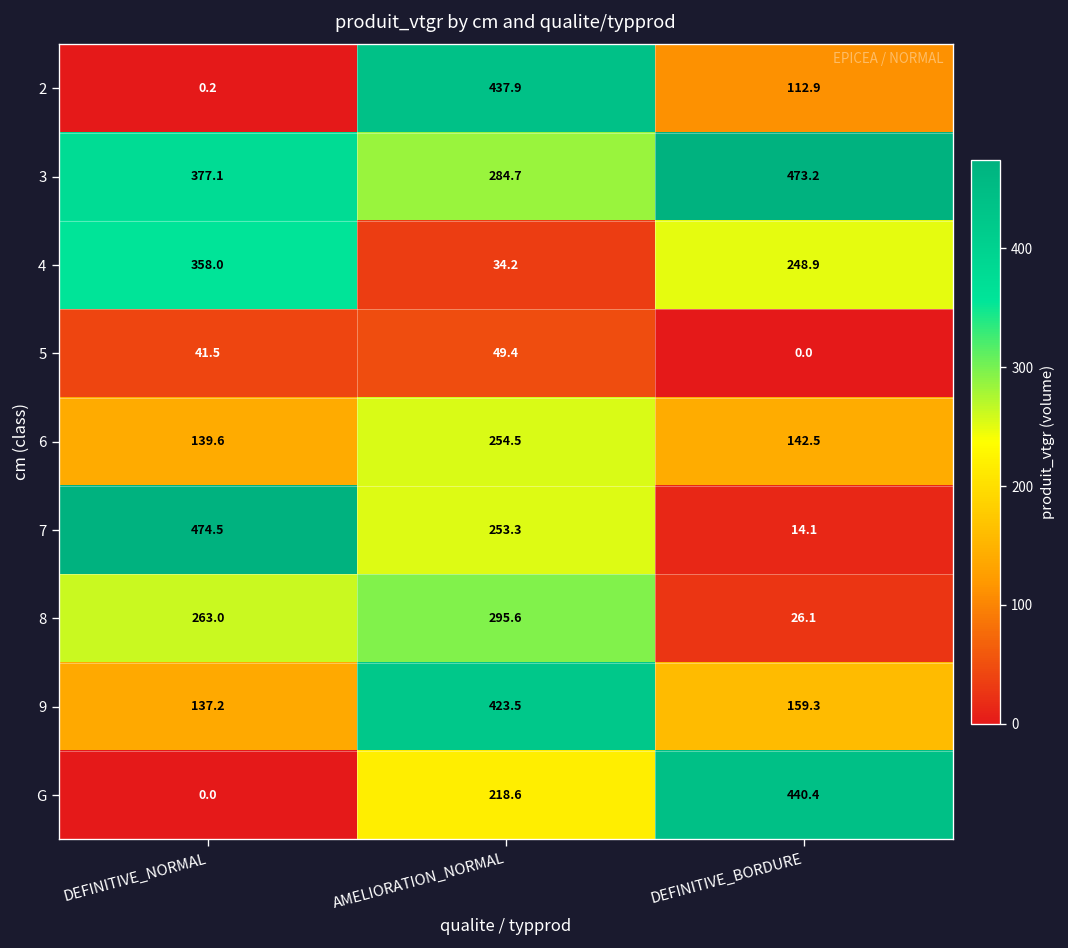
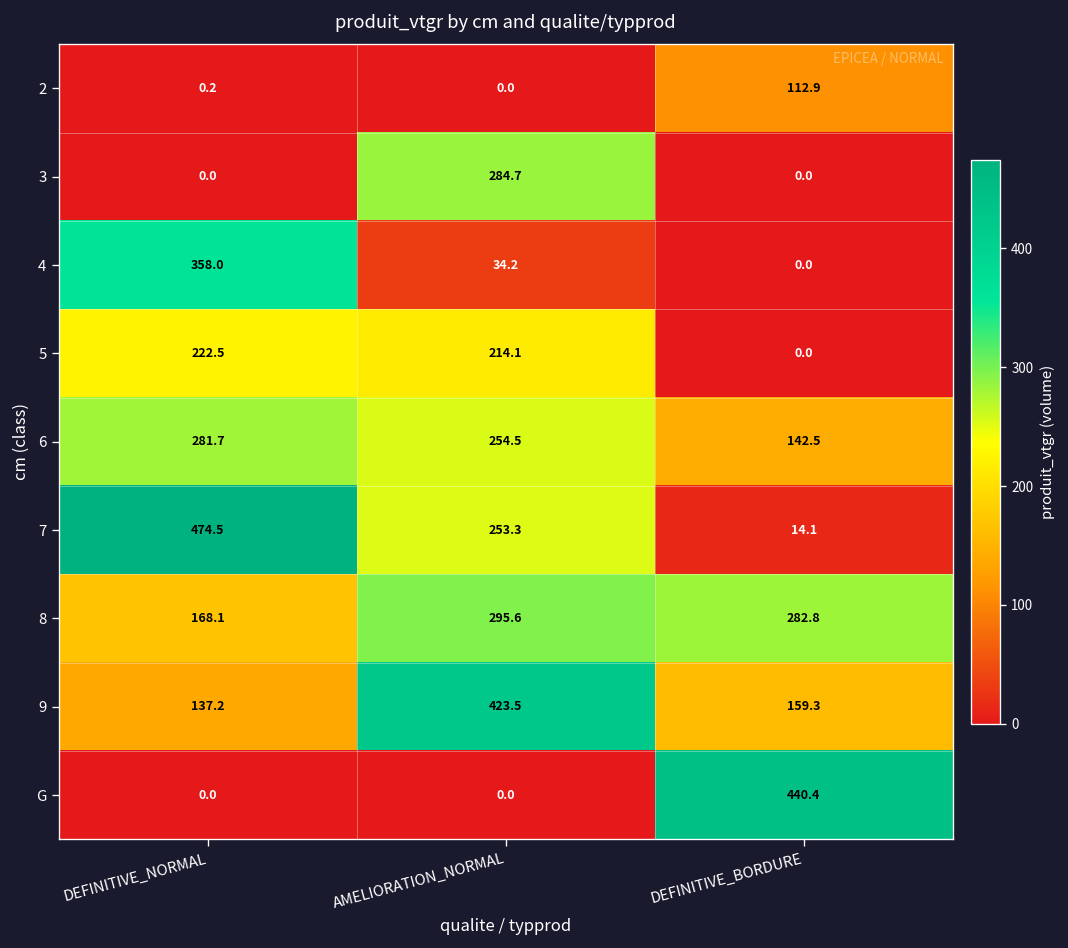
  {
    "2": {
      "DEFINITIVE_NORMAL": 0.2,
-     "AMELIORATION_NORMAL": 437.9
+     "AMELIORATION_NORMAL": 0.0
    },
    "3": {
-     "DEFINITIVE_NORMAL": 377.1,
+     "DEFINITIVE_NORMAL": 0.0,
      "AMELIORATION_NORMAL": 284.7,
-     "DEFINITIVE_BORDURE": 473.2
+     "DEFINITIVE_BORDURE": 0.0
    },
    "4": {
      "DEFINITIVE_NORMAL": 358.0,
      "AMELIORATION_NORMAL": 34.2,
-     "DEFINITIVE_BORDURE": 248.9
+     "DEFINITIVE_BORDURE": 0.0
    },
    "5": {
-     "DEFINITIVE_NORMAL": 41.5,
-     "AMELIORATION_NORMAL": 49.4,
+     "DEFINITIVE_NORMAL": 222.5,
+     "AMELIORATION_NORMAL": 214.1,
      "DEFINITIVE_BORDURE": 0.0
    },
    "6": {
-     "DEFINITIVE_NORMAL": 139.6,
+     "DEFINITIVE_NORMAL": 281.7,
      "AMELIORATION_NORMAL": 254.5,
      "DEFINITIVE_BORDURE": 142.5
    },
    "7": {
      "DEFINITIVE_NORMAL": 474.5,
      "AMELIORATION_NORMAL": 253.3,
      "DEFINITIVE_BORDURE": 14.1
    },
    "8": {
-     "DEFINITIVE_NORMAL": 263.0,
+     "DEFINITIVE_NORMAL": 168.1,
      "AMELIORATION_NORMAL": 295.6,
-     "DEFINITIVE_BORDURE": 26.1
+     "DEFINITIVE_BORDURE": 282.8
    },
    "9": {
      "DEFINITIVE_NORMAL": 137.2,
      "AMELIORATION_NORMAL": 423.5,
      "DEFINITIVE_BORDURE": 159.3
    },
    "G": {
      "DEFINITIVE_NORMAL": 0.0,
-     "AMELIORATION_NORMAL": 218.6,
+     "AMELIORATION_NORMAL": 0.0,
      "DEFINITIVE_BORDURE": 440.4
    }
  }
